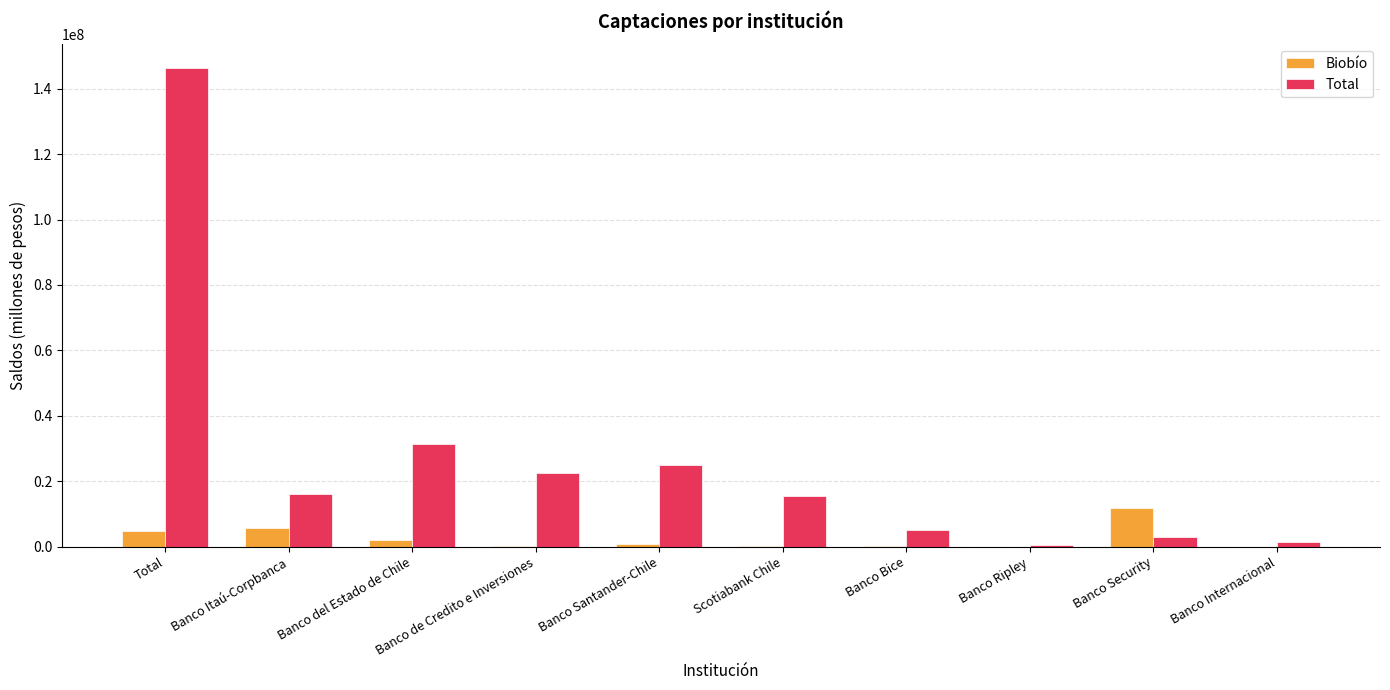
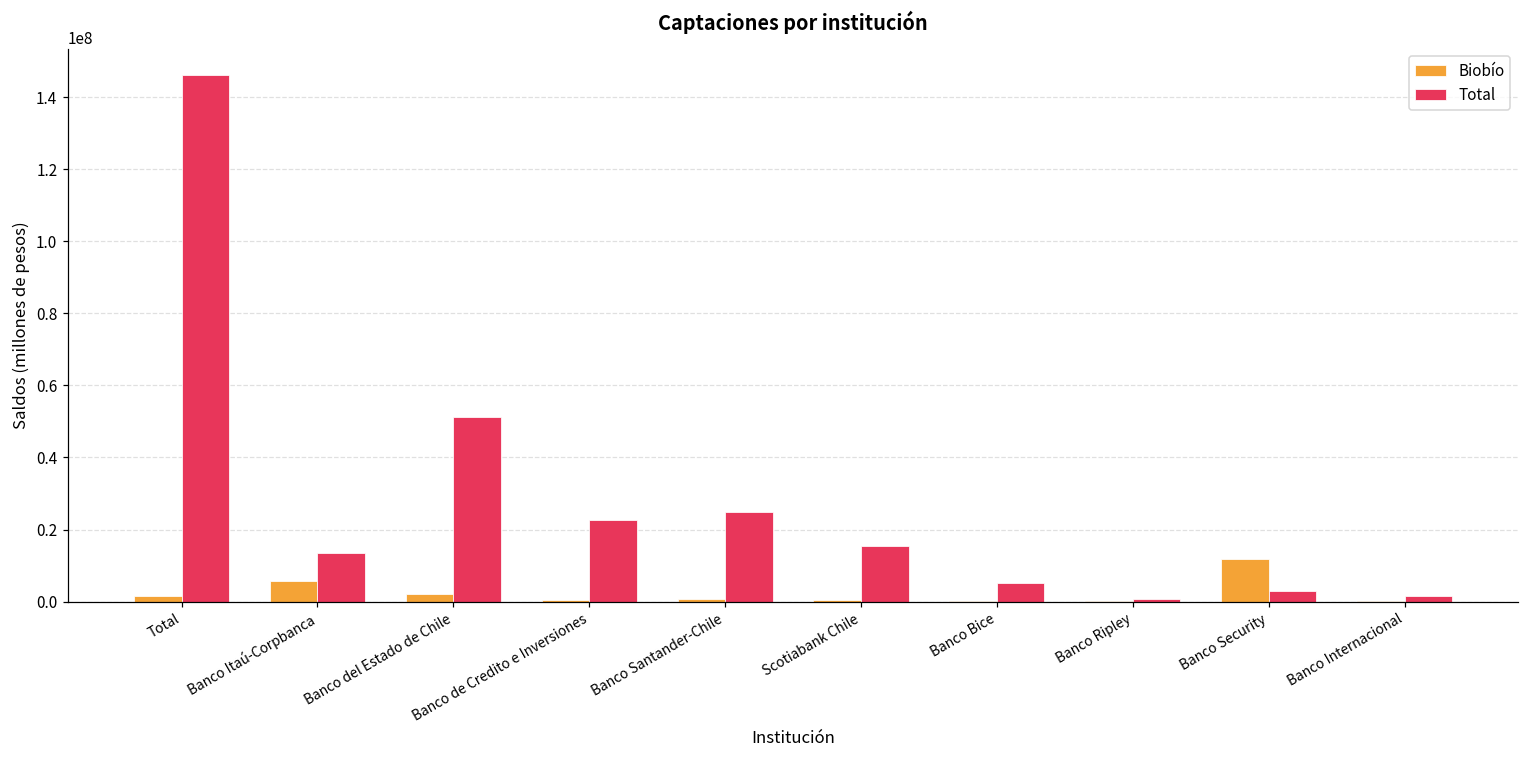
  {
    "Biobío": {
-     "Total": 5000000,
+     "Total": 2000000,
      "Banco Itaú-Corpbanca": 6000000,
      "Banco del Estado de Chile": 2000000,
      "Banco Security": 12000000
    },
    "Total": {
      "Total": 146000000,
-     "Banco Itaú-Corpbanca": 16000000,
-     "Banco del Estado de Chile": 31000000,
+     "Banco Itaú-Corpbanca": 13000000,
+     "Banco del Estado de Chile": 51000000,
      "Banco de Credito e Inversiones": 23000000,
      "Banco Santander-Chile": 25000000,
      "Scotiabank Chile": 16000000,
      "Banco Bice": 5000000,
      "Banco Security": 3000000,
      "Banco Internacional": 2000000
    }
  }
